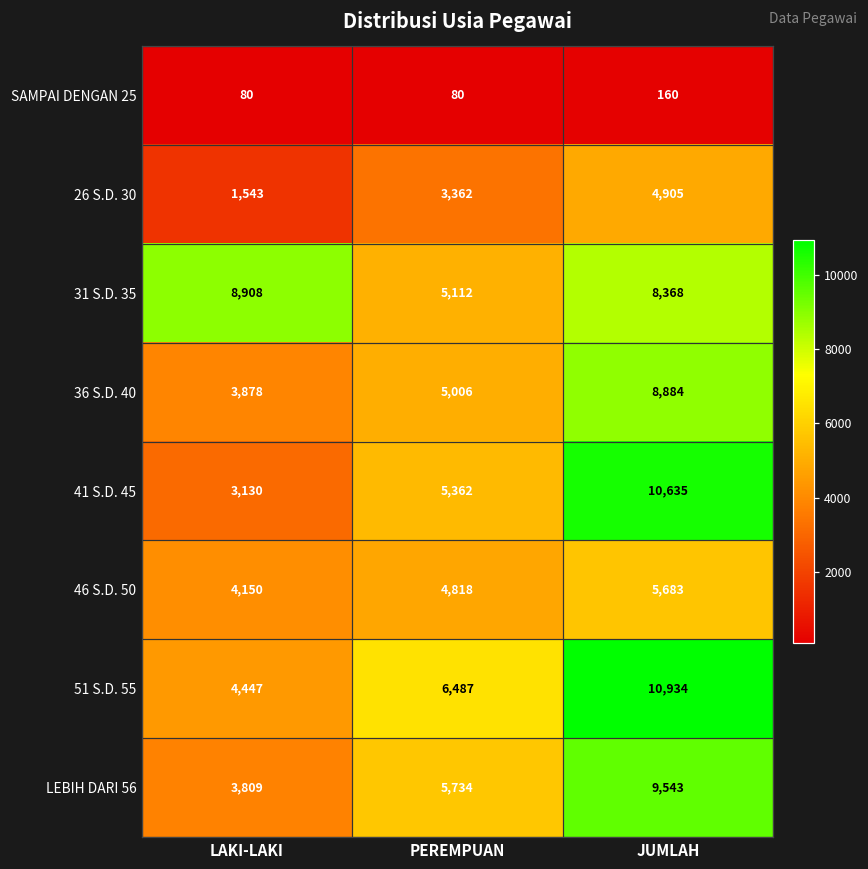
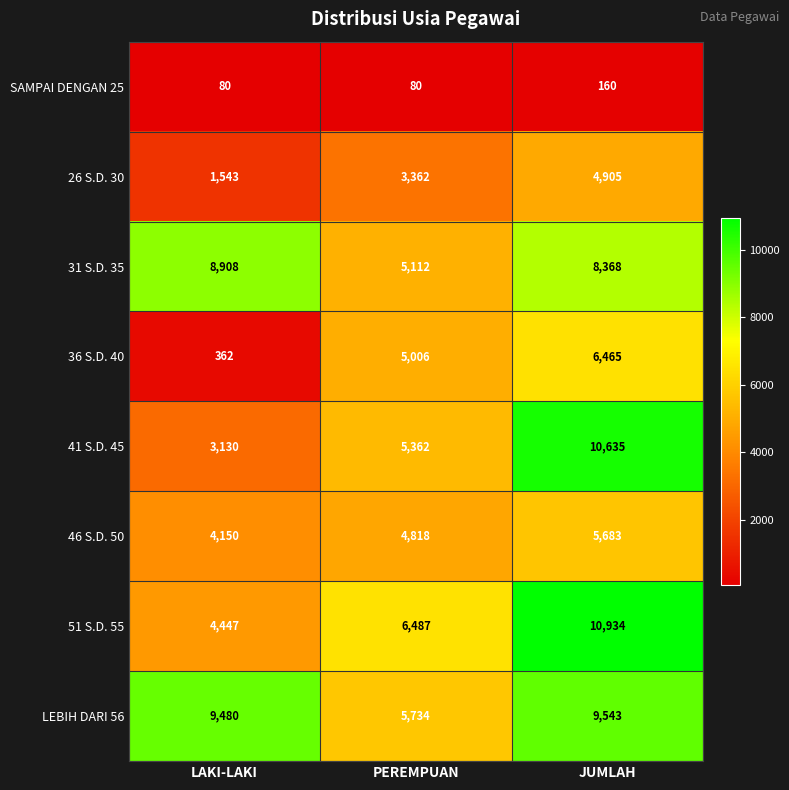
  {
    "SAMPAI DENGAN 25": {
      "LAKI-LAKI": "80",
      "PEREMPUAN": "80",
      "JUMLAH": "160"
    },
    "26 S.D. 30": {
      "LAKI-LAKI": "1,543",
      "PEREMPUAN": "3,362",
      "JUMLAH": "4,905"
    },
    "31 S.D. 35": {
      "LAKI-LAKI": "8,908",
      "PEREMPUAN": "5,112",
      "JUMLAH": "8,368"
    },
    "36 S.D. 40": {
-     "LAKI-LAKI": "3,878",
+     "LAKI-LAKI": "362",
      "PEREMPUAN": "5,006",
-     "JUMLAH": "8,884"
+     "JUMLAH": "6,465"
    },
    "41 S.D. 45": {
      "LAKI-LAKI": "3,130",
      "PEREMPUAN": "5,362",
      "JUMLAH": "10,635"
    },
    "46 S.D. 50": {
      "LAKI-LAKI": "4,150",
      "PEREMPUAN": "4,818",
      "JUMLAH": "5,683"
    },
    "51 S.D. 55": {
      "LAKI-LAKI": "4,447",
      "PEREMPUAN": "6,487",
      "JUMLAH": "10,934"
    },
    "LEBIH DARI 56": {
-     "LAKI-LAKI": "3,809",
+     "LAKI-LAKI": "9,480",
      "PEREMPUAN": "5,734",
      "JUMLAH": "9,543"
    }
  }
